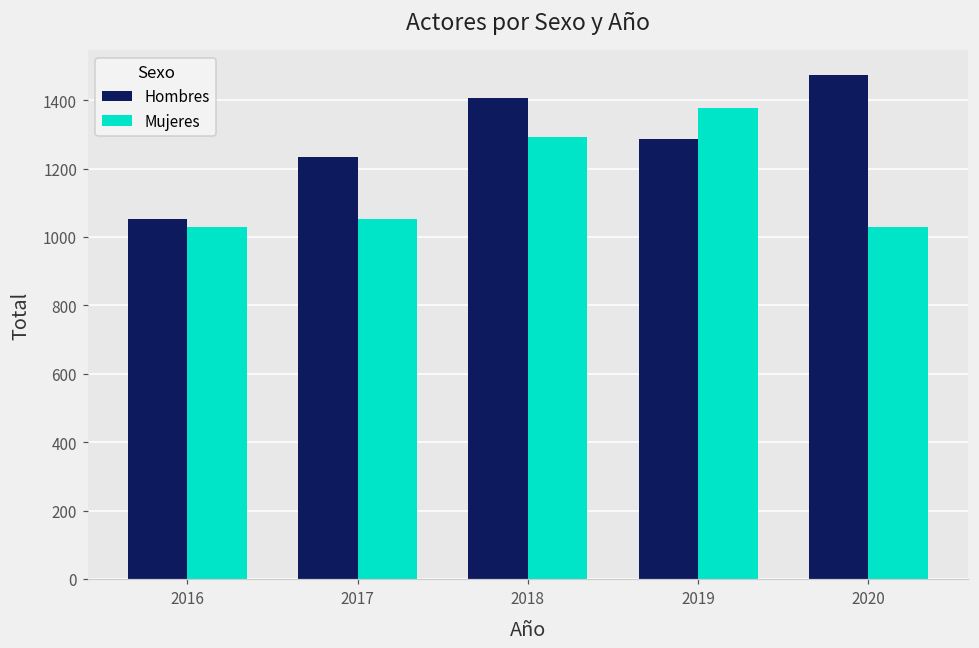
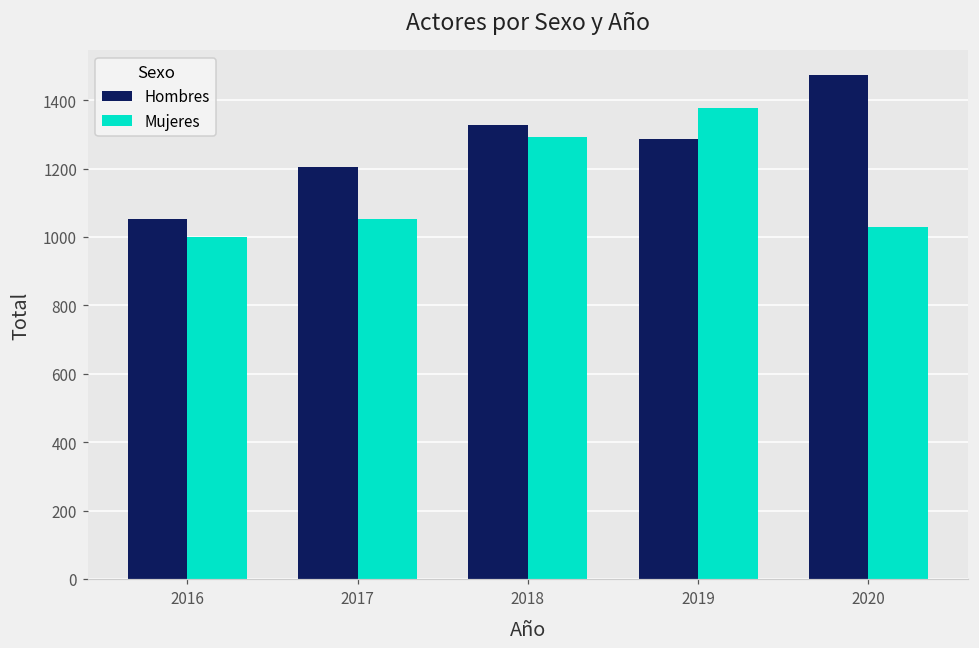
  {
    "Hombres": {
      "2016": 1050,
-     "2017": 1230,
-     "2018": 1410,
+     "2017": 1210,
+     "2018": 1330,
      "2019": 1290,
      "2020": 1470
    },
    "Mujeres": {
-     "2016": 1030,
+     "2016": 1000,
      "2017": 1050,
      "2018": 1290,
      "2019": 1380,
      "2020": 1030
    }
  }
